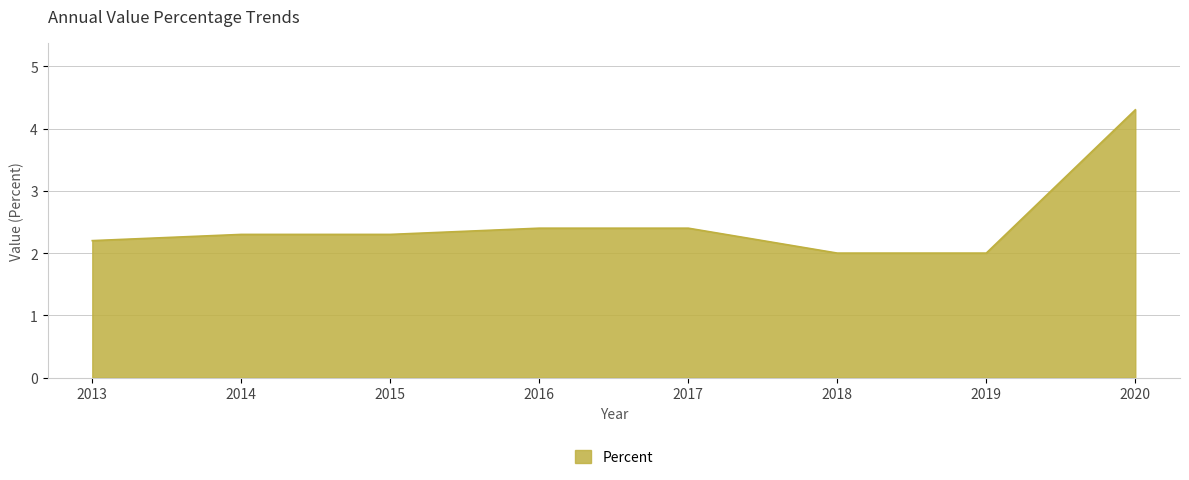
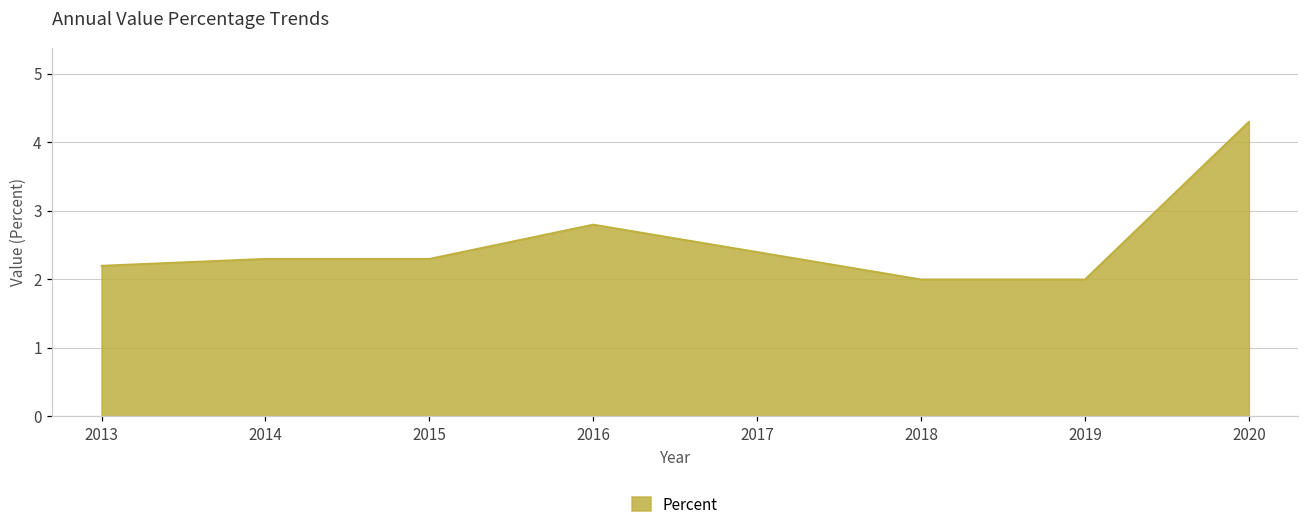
  {
    "2013": 2.2,
    "2014": 2.3,
    "2015": 2.3,
-   "2016": 2.4,
+   "2016": 2.8,
    "2017": 2.4,
    "2018": 2.0,
    "2019": 2.0,
    "2020": 4.3
  }
